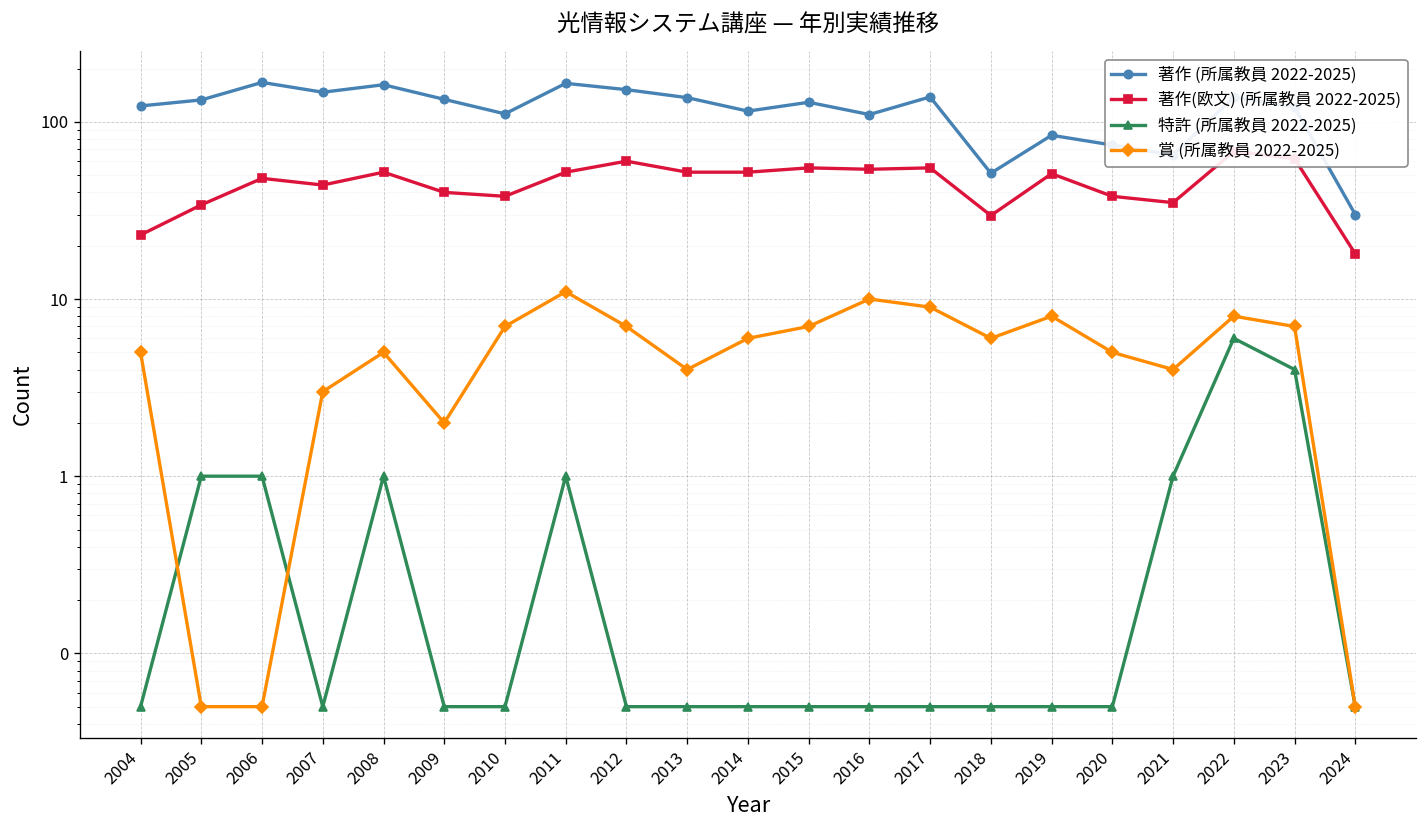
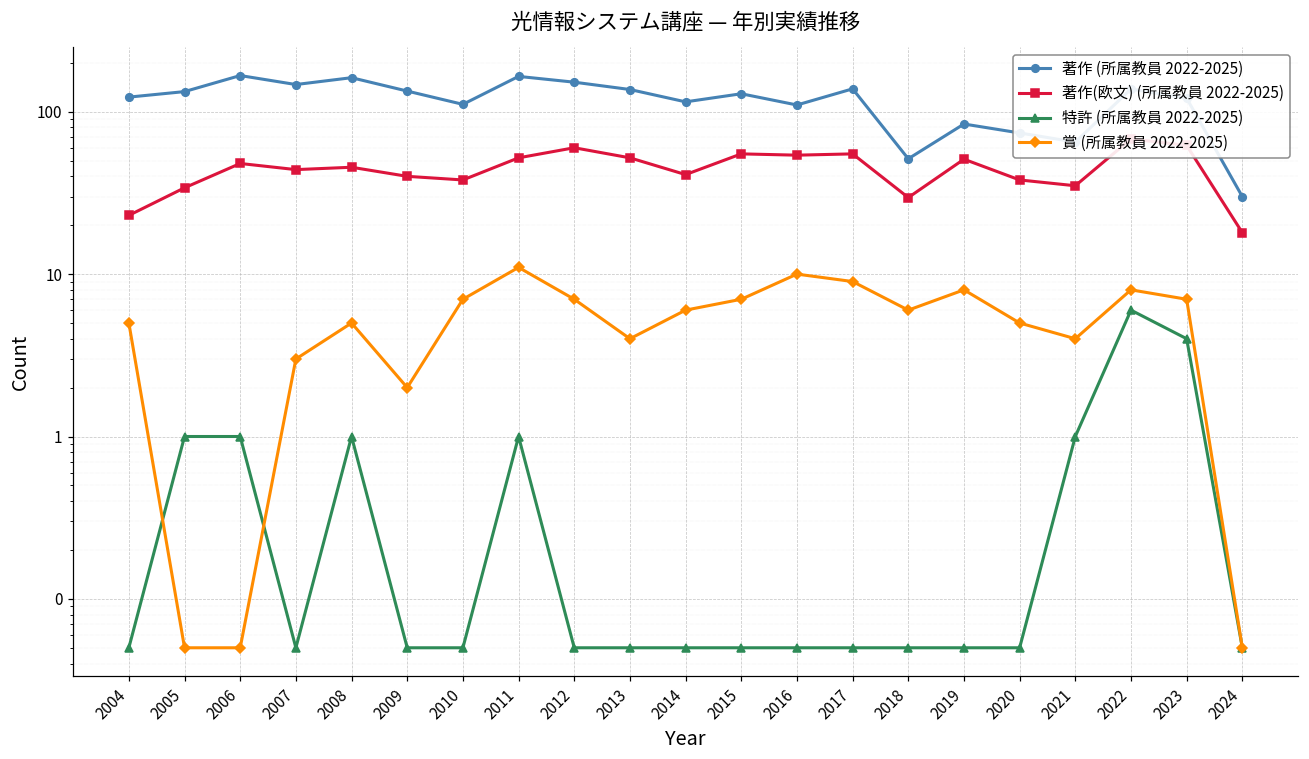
  {
    "著作 (所属教員 2022-2025)": {
      "2004": 120,
      "2005": 130,
      "2006": 170,
      "2007": 150,
      "2008": 160,
      "2009": 130,
      "2010": 110,
      "2011": 170,
      "2012": 150,
      "2013": 140,
      "2014": 120,
      "2015": 130,
      "2016": 110,
      "2017": 140,
      "2018": 51,
      "2019": 80,
      "2024": 30
    },
    "著作(欧文) (所属教員 2022-2025)": {
      "2004": 23,
      "2005": 34,
      "2006": 48,
      "2007": 44,
-     "2008": 52,
+     "2008": 46,
      "2009": 40,
      "2010": 38,
      "2011": 52,
      "2012": 60,
      "2013": 52,
-     "2014": 52,
+     "2014": 41,
      "2015": 55,
      "2016": 54,
      "2017": 55,
      "2018": 30,
      "2019": 51,
      "2020": 38,
      "2021": 35,
      "2024": 18
    },
    "特許 (所属教員 2022-2025)": {
      "2004": 0.050,
      "2005": 1,
      "2006": 1,
      "2007": 0.050,
      "2008": 1,
      "2009": 0.050,
      "2010": 0.050,
      "2011": 1,
      "2012": 0.050,
      "2013": 0.050,
      "2014": 0.050,
      "2015": 0.050,
      "2016": 0.050,
      "2017": 0.050,
      "2018": 0.050,
      "2019": 0.050,
      "2020": 0.050,
      "2021": 1,
      "2022": 6,
      "2023": 4
    },
    "賞 (所属教員 2022-2025)": {
      "2004": 5,
      "2005": 0.050,
      "2006": 0.050,
      "2007": 3,
      "2008": 5,
      "2009": 2,
      "2010": 7,
      "2011": 11,
      "2012": 7,
      "2013": 4,
      "2014": 6,
      "2015": 7,
      "2016": 10,
      "2017": 9,
      "2018": 6,
      "2019": 8,
      "2020": 5,
      "2021": 4,
      "2022": 8,
      "2023": 7
    }
  }
